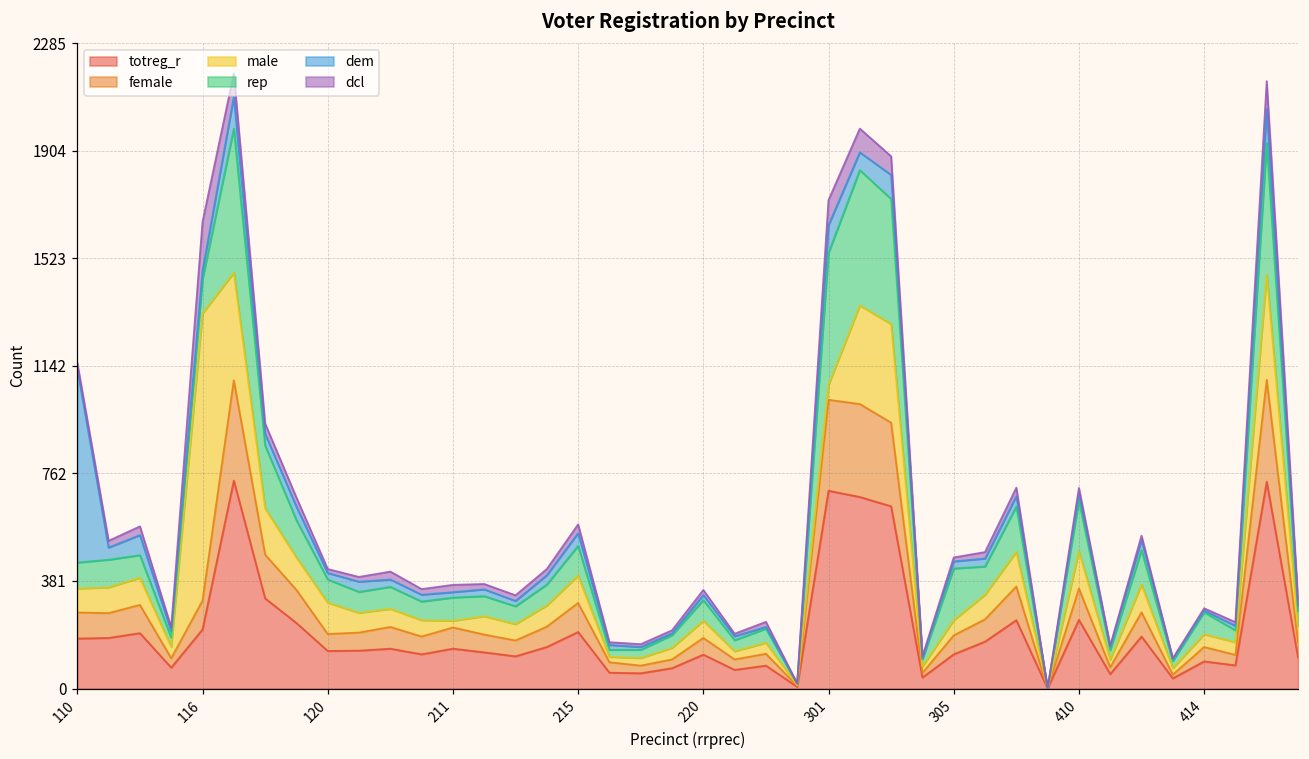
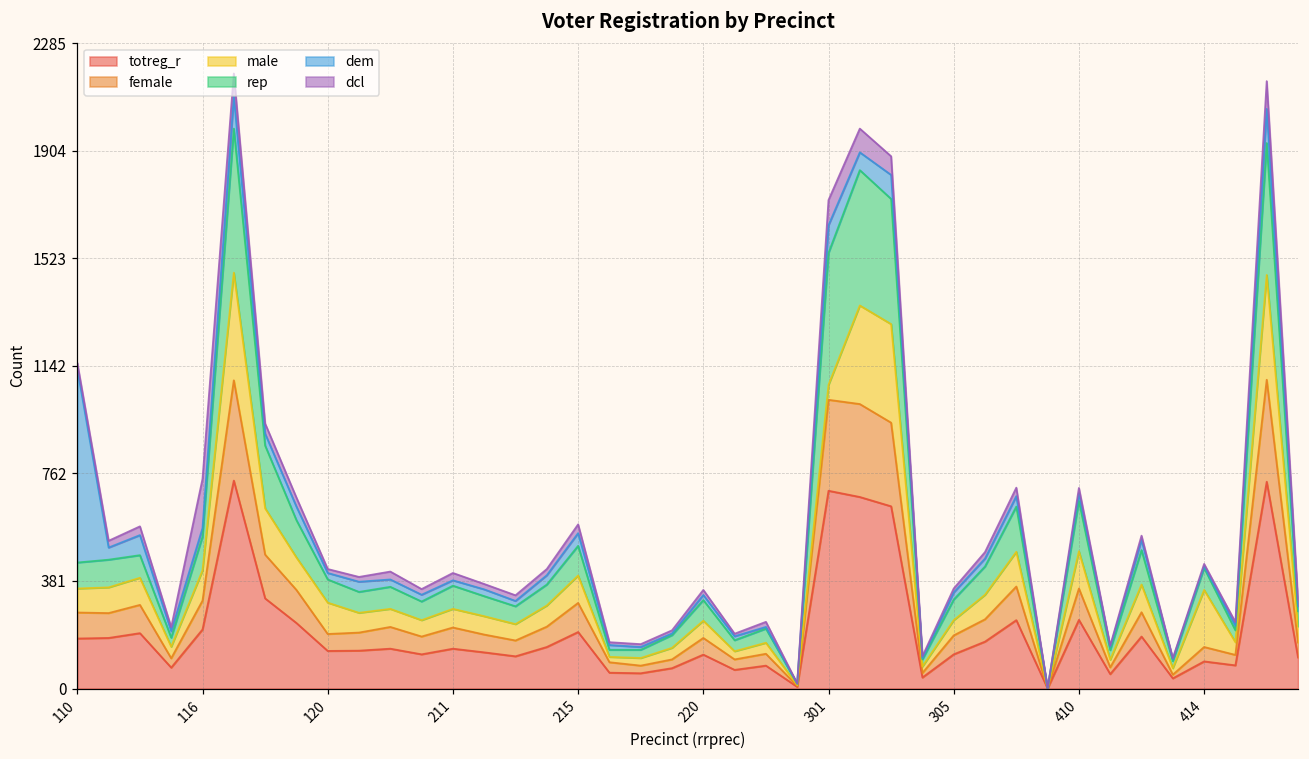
  {
    "male": {
      "110": 90,
-     "116": 1020,
+     "116": 110,
      "120": 110,
-     "211": 20,
+     "211": 70,
      "215": 100,
      "220": 60,
      "301": 50,
      "305": 50,
      "410": 130,
-     "414": 50
+     "414": 200
    },
    "rep": {
      "110": 90,
      "116": 120,
      "120": 80,
      "211": 80,
      "215": 110,
      "220": 70,
      "301": 470,
-     "305": 180,
+     "305": 70,
      "410": 180
    },
    "dem": {
      "110": 690,
      "116": 30,
      "120": 20,
      "211": 20,
      "215": 50,
      "220": 20,
      "301": 100,
      "305": 30,
      "410": 30
    },
    "dcl": {
      "110": 20,
      "116": 170,
      "120": 10,
      "211": 30,
      "215": 30,
      "220": 20,
      "301": 90,
      "305": 10,
      "410": 20
    }
  }
